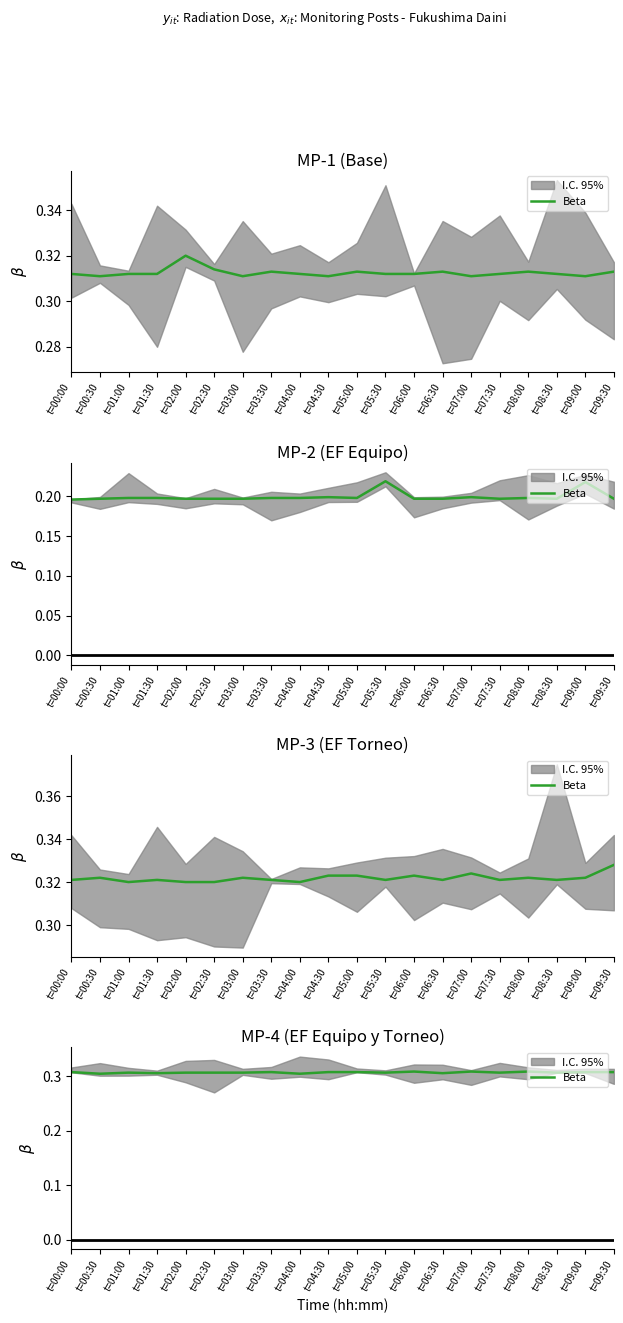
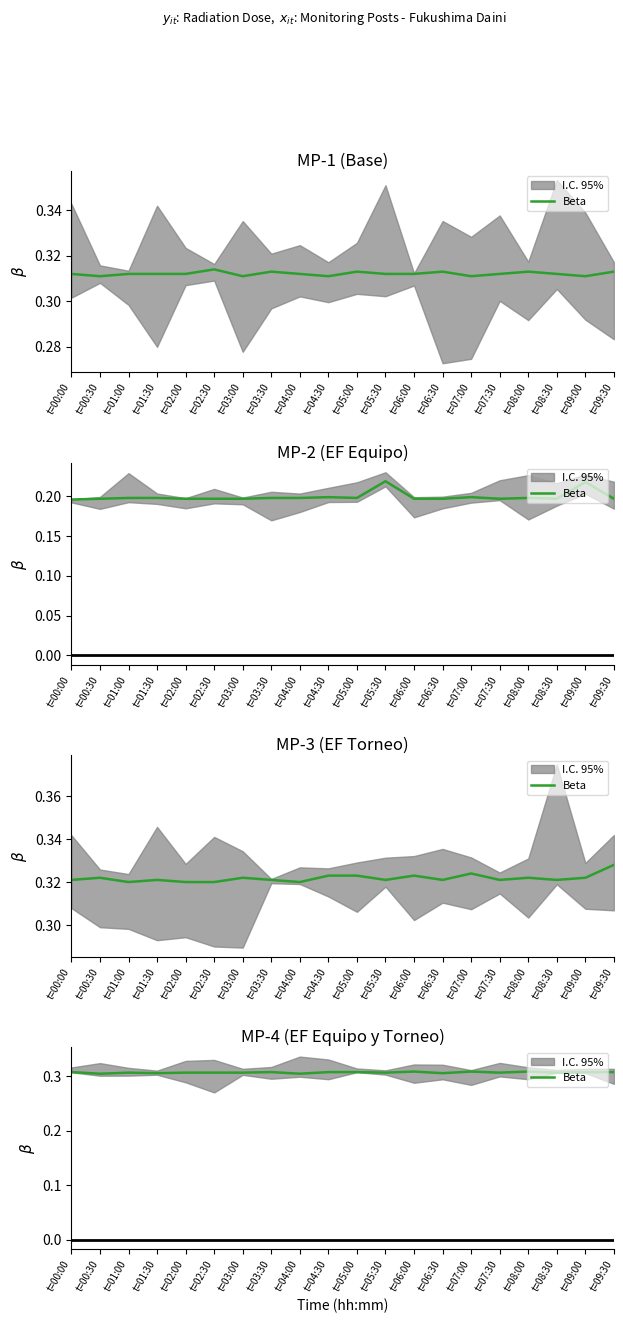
  {
    "MP-1 (Base)": {
      "Beta": {
        "t=00:00": 0.312,
        "t=00:30": 0.311,
        "t=01:00": 0.312,
        "t=01:30": 0.312,
-       "t=02:00": 0.320,
+       "t=02:00": 0.312,
        "t=02:30": 0.314,
        "t=03:00": 0.311,
        "t=03:30": 0.313,
        "t=04:00": 0.312,
        "t=04:30": 0.311,
        "t=05:00": 0.313,
        "t=05:30": 0.312,
        "t=06:30": 0.313,
        "t=07:00": 0.311,
        "t=07:30": 0.312,
        "t=08:00": 0.313,
        "t=08:30": 0.312,
        "t=09:00": 0.311,
        "t=09:30": 0.313
      }
    },
    "MP-2 (EF Equipo)": {
      "Beta": {
        "t=01:00": 0.20,
        "t=01:30": 0.20,
        "t=02:30": 0.20,
        "t=03:30": 0.20,
        "t=04:00": 0.20,
        "t=04:30": 0.20,
        "t=05:00": 0.20,
        "t=05:30": 0.22,
        "t=07:00": 0.20,
        "t=07:30": 0.20,
        "t=09:30": 0.20
      }
    },
    "MP-3 (EF Torneo)": {
      "Beta": {
        "t=00:00": 0.321,
        "t=00:30": 0.322,
        "t=01:00": 0.320,
        "t=01:30": 0.321,
        "t=02:00": 0.320,
        "t=02:30": 0.320,
        "t=03:00": 0.322,
        "t=04:00": 0.320,
        "t=04:30": 0.323,
        "t=05:00": 0.323,
        "t=05:30": 0.321,
        "t=06:00": 0.323,
        "t=06:30": 0.321,
        "t=07:00": 0.324,
        "t=07:30": 0.321,
        "t=08:00": 0.322,
        "t=08:30": 0.321,
        "t=09:00": 0.322,
        "t=09:30": 0.328
      }
    },
    "MP-4 (EF Equipo y Torneo)": {
      "Beta": {
        "t=00:00": 0.31,
        "t=00:30": 0.31,
        "t=01:00": 0.31,
        "t=01:30": 0.31,
        "t=02:00": 0.31,
        "t=02:30": 0.31,
        "t=03:00": 0.31,
        "t=03:30": 0.31,
        "t=04:00": 0.31,
        "t=04:30": 0.31,
        "t=05:00": 0.31,
        "t=06:00": 0.31,
        "t=06:30": 0.31,
        "t=07:30": 0.31,
        "t=09:30": 0.31
      }
    }
  }
